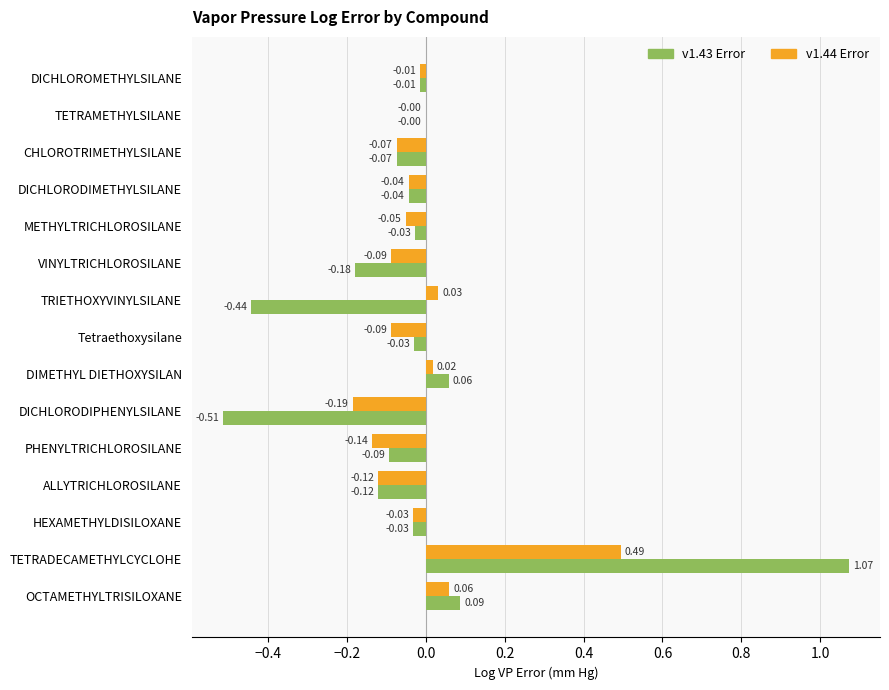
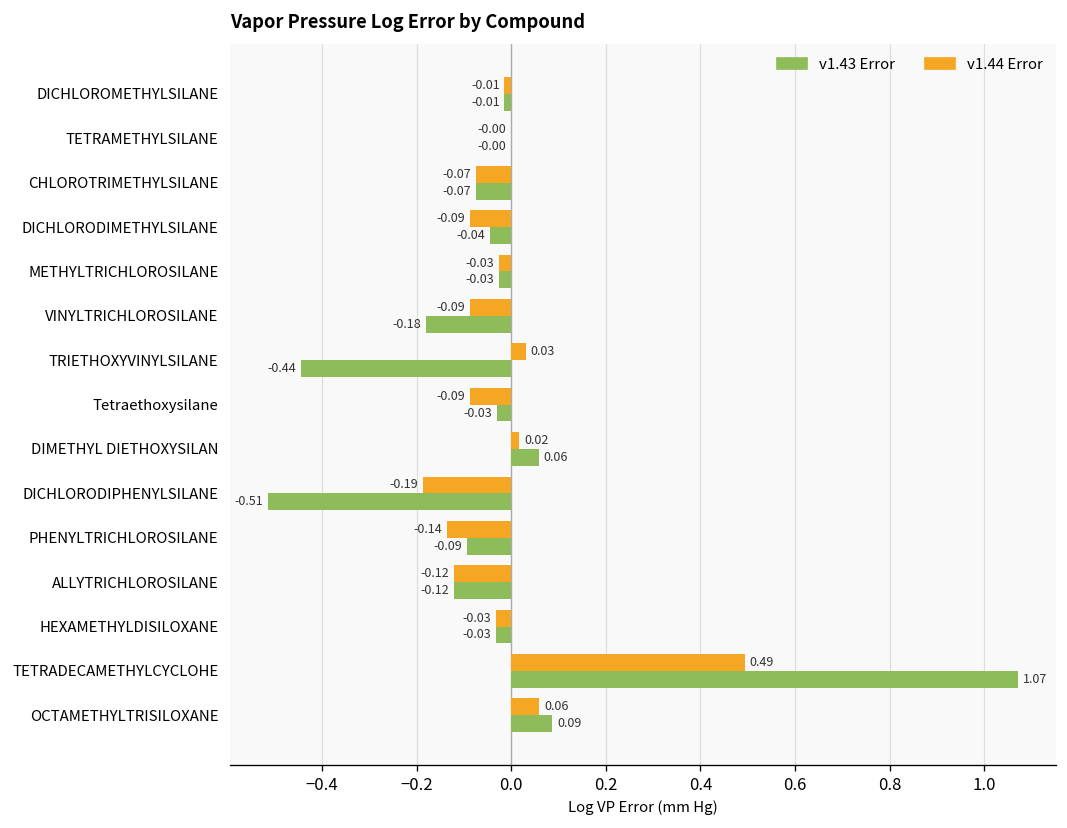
  {
    "v1.43 Error": {
      "DICHLOROMETHYLSILANE": -0.01,
      "TETRAMETHYLSILANE": -0.00,
      "CHLOROTRIMETHYLSILANE": -0.07,
      "DICHLORODIMETHYLSILANE": -0.04,
      "METHYLTRICHLOROSILANE": -0.03,
      "VINYLTRICHLOROSILANE": -0.18,
      "TRIETHOXYVINYLSILANE": -0.44,
      "Tetraethoxysilane": -0.03,
      "DIMETHYL DIETHOXYSILAN": 0.06,
      "DICHLORODIPHENYLSILANE": -0.51,
      "PHENYLTRICHLOROSILANE": -0.09,
      "ALLYTRICHLOROSILANE": -0.12,
      "HEXAMETHYLDISILOXANE": -0.03,
      "TETRADECAMETHYLCYCLOHE": 1.07,
      "OCTAMETHYLTRISILOXANE": 0.09
    },
    "v1.44 Error": {
      "DICHLOROMETHYLSILANE": -0.01,
      "TETRAMETHYLSILANE": -0.00,
      "CHLOROTRIMETHYLSILANE": -0.07,
-     "DICHLORODIMETHYLSILANE": -0.04,
-     "METHYLTRICHLOROSILANE": -0.05,
+     "DICHLORODIMETHYLSILANE": -0.09,
+     "METHYLTRICHLOROSILANE": -0.03,
      "VINYLTRICHLOROSILANE": -0.09,
      "TRIETHOXYVINYLSILANE": 0.03,
      "Tetraethoxysilane": -0.09,
      "DIMETHYL DIETHOXYSILAN": 0.02,
      "DICHLORODIPHENYLSILANE": -0.19,
      "PHENYLTRICHLOROSILANE": -0.14,
      "ALLYTRICHLOROSILANE": -0.12,
      "HEXAMETHYLDISILOXANE": -0.03,
      "TETRADECAMETHYLCYCLOHE": 0.49,
      "OCTAMETHYLTRISILOXANE": 0.06
    }
  }
